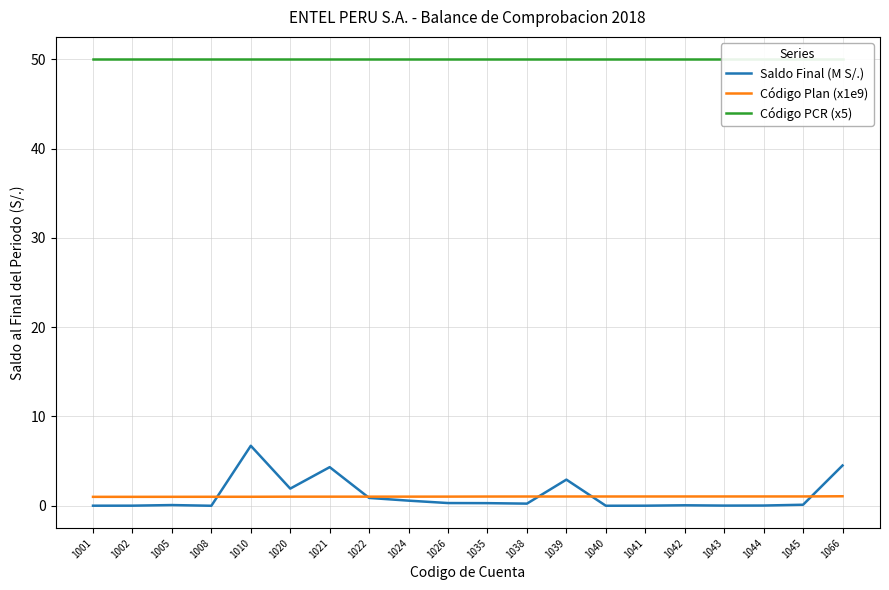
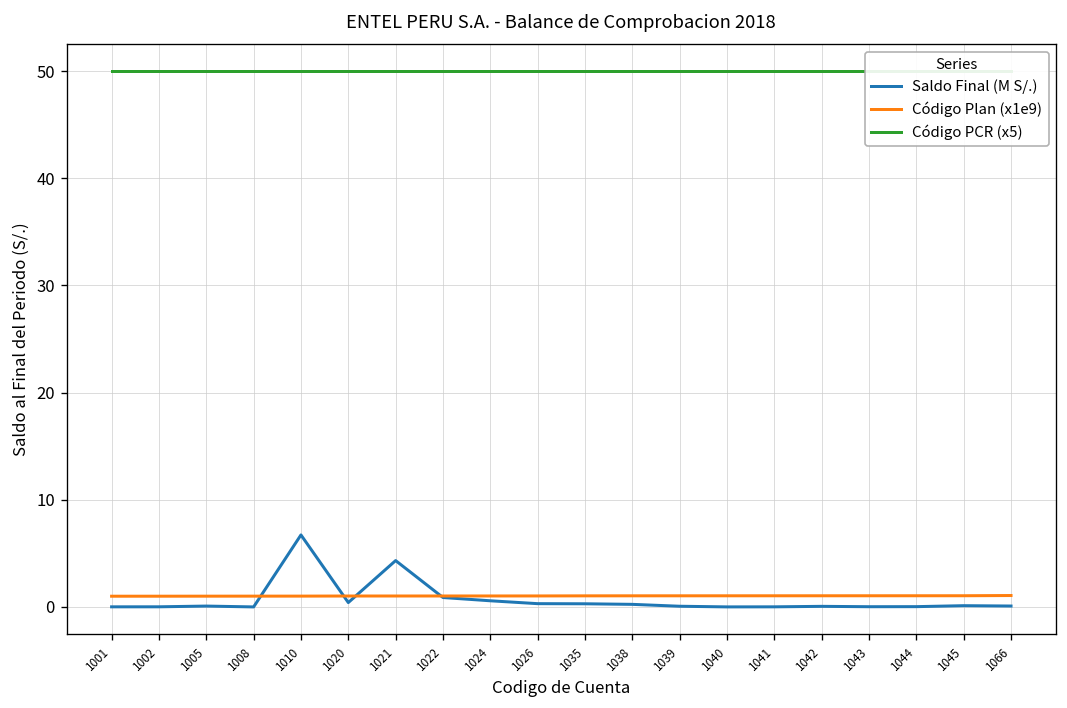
  {
    "Saldo Final (M S/.)": {
      "1001": 0,
      "1002": 0,
      "1005": 0,
      "1008": 0,
      "1010": 7,
-     "1020": 2,
+     "1020": 0,
      "1021": 4,
      "1024": 1,
      "1026": 0,
      "1035": 0,
      "1038": 0,
-     "1039": 3,
+     "1039": 0,
      "1040": 0,
      "1041": 0,
      "1042": 0,
      "1043": 0,
      "1044": 0,
      "1045": 0,
-     "1066": 5
+     "1066": 0
    },
    "Código Plan (x1e9)": {
      "1001": 1,
      "1002": 1,
      "1005": 1,
      "1008": 1,
      "1010": 1,
      "1020": 1,
      "1021": 1,
      "1024": 1,
      "1026": 1,
      "1035": 1,
      "1038": 1,
      "1039": 1,
      "1040": 1,
      "1041": 1,
      "1042": 1,
      "1043": 1,
      "1044": 1,
      "1045": 1,
      "1066": 1
    },
    "Código PCR (x5)": {
      "1001": 50,
      "1002": 50,
      "1005": 50,
      "1008": 50,
      "1010": 50,
      "1020": 50,
      "1021": 50,
      "1022": 50,
      "1024": 50,
      "1026": 50,
      "1035": 50,
      "1038": 50,
      "1039": 50,
      "1040": 50,
      "1041": 50,
      "1042": 50
    }
  }
